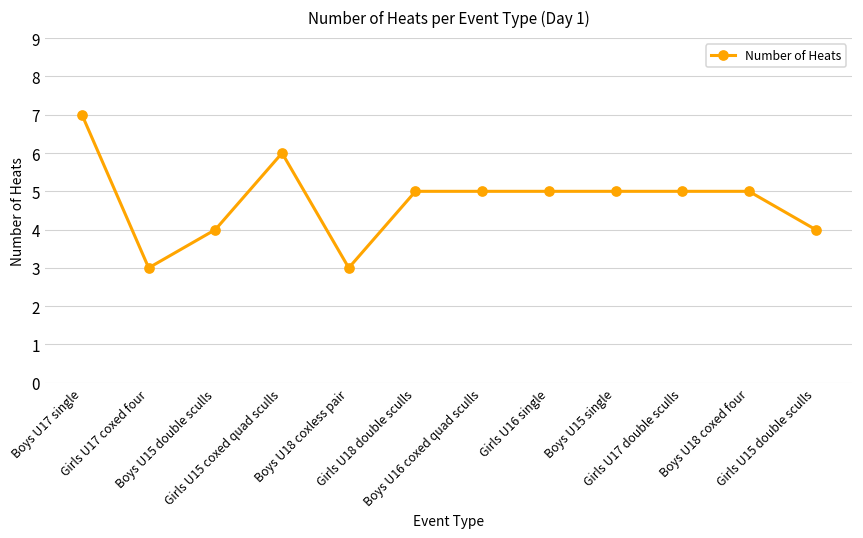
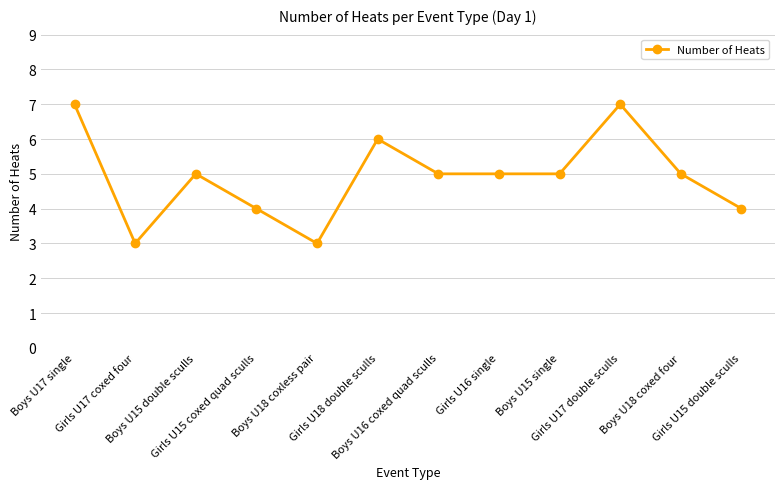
  {
    "Boys U17 single": 7,
    "Girls U17 coxed four": 3,
-   "Boys U15 double sculls": 4,
-   "Girls U15 coxed quad sculls": 6,
+   "Boys U15 double sculls": 5,
+   "Girls U15 coxed quad sculls": 4,
    "Boys U18 coxless pair": 3,
-   "Girls U18 double sculls": 5,
+   "Girls U18 double sculls": 6,
    "Boys U16 coxed quad sculls": 5,
    "Girls U16 single": 5,
    "Boys U15 single": 5,
-   "Girls U17 double sculls": 5,
+   "Girls U17 double sculls": 7,
    "Boys U18 coxed four": 5,
    "Girls U15 double sculls": 4
  }
